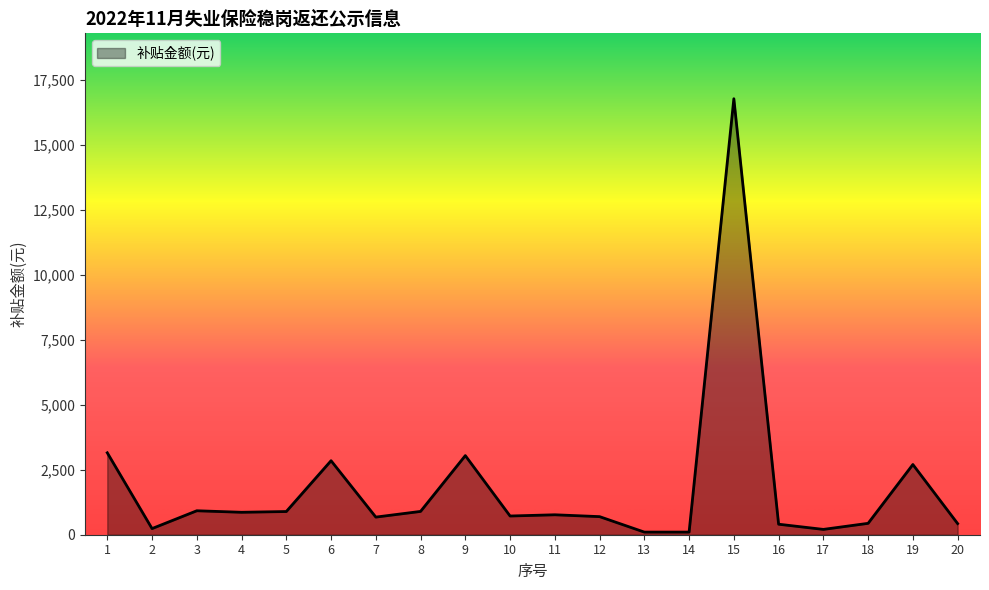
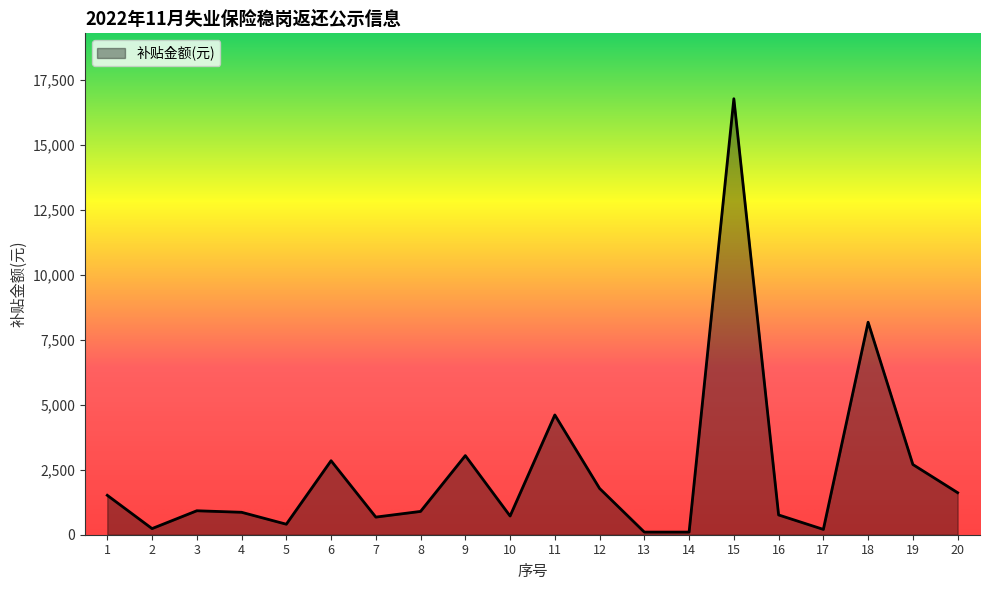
  {
-   "1": "3,200",
+   "1": "1,500",
    "2": "200",
    "3": "900",
    "4": "900",
-   "5": "900",
+   "5": "400",
    "6": "2,800",
    "7": "700",
    "8": "900",
    "9": "3,000",
    "10": "700",
-   "11": "800",
-   "12": "700",
+   "11": "4,600",
+   "12": "1,800",
    "13": "100",
    "14": "100",
    "15": "16,800",
-   "16": "400",
+   "16": "800",
    "17": "200",
-   "18": "400",
+   "18": "8,200",
    "19": "2,700",
-   "20": "400"
+   "20": "1,600"
  }
